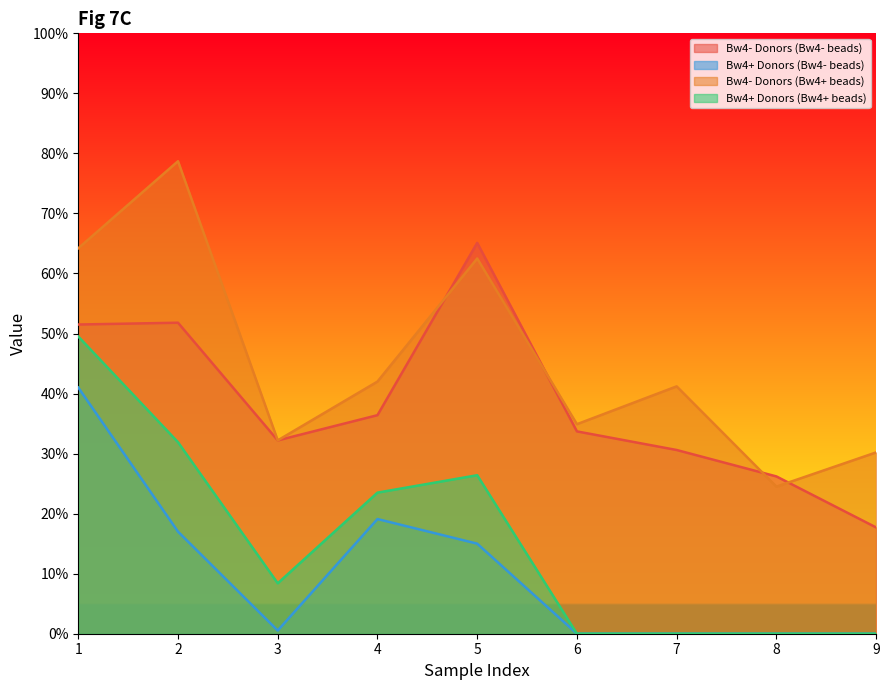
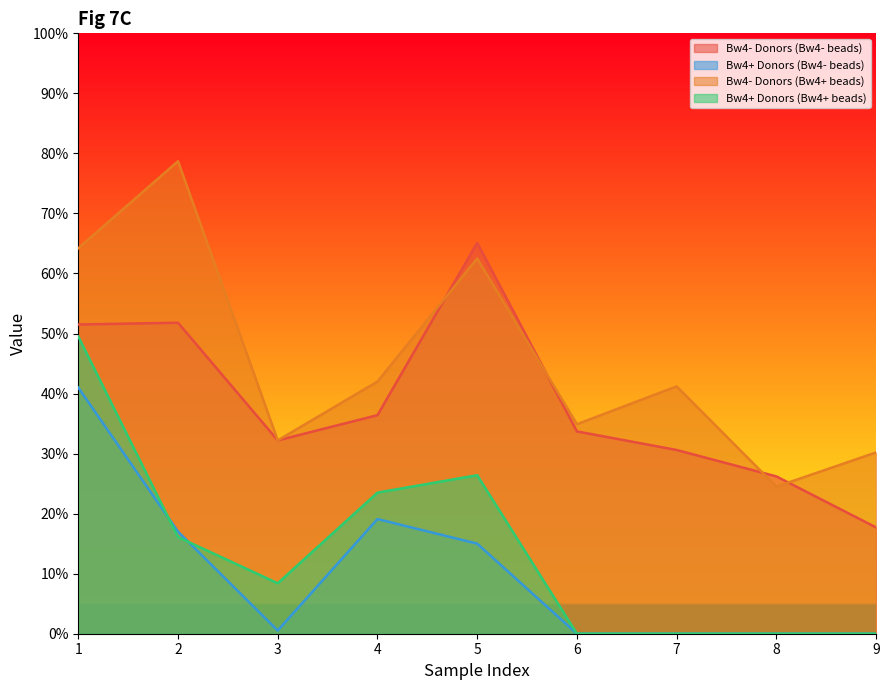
  {
    "Bw4+ Donors (Bw4- beads)": {
      "1": "41%",
      "2": "17%",
      "3": "1%",
      "4": "19%",
      "5": "15%"
    },
    "Bw4+ Donors (Bw4+ beads)": {
      "1": "50%",
-     "2": "32%",
+     "2": "16%",
      "3": "8%",
      "4": "24%",
      "5": "26%"
    }
  }
